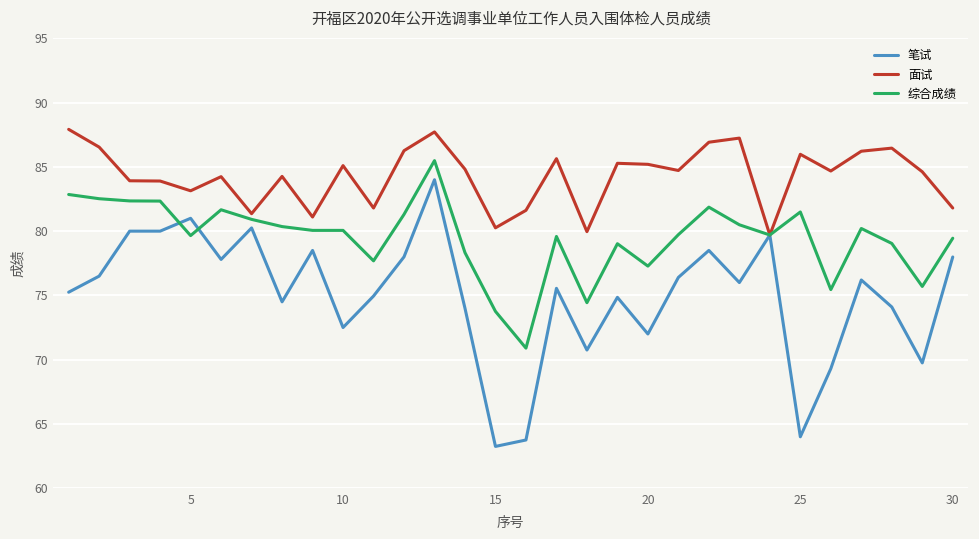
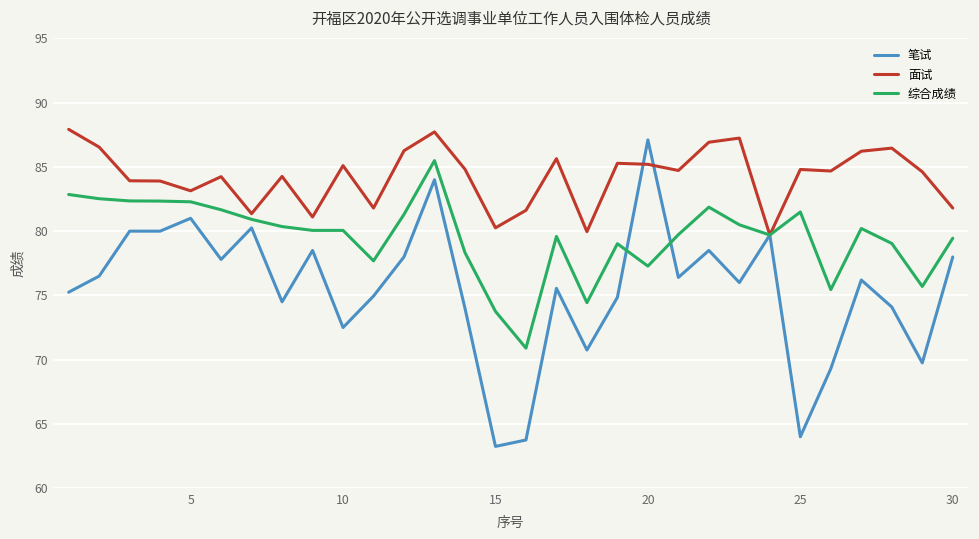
  {
    "笔试": {
      "5": 81.0,
      "10": 72.5,
      "15": 63.3,
-     "20": 72.0,
+     "20": 87.1,
      "25": 64.0,
      "30": 78.0
    },
    "面试": {
      "5": 83.1,
      "10": 85.1,
      "15": 80.3,
      "20": 85.2,
-     "25": 86.0,
+     "25": 84.8,
      "30": 81.8
    },
    "综合成绩": {
-     "5": 79.7,
+     "5": 82.3,
      "10": 80.1,
      "15": 73.8,
      "20": 77.3,
      "25": 81.5,
      "30": 79.5
    }
  }
